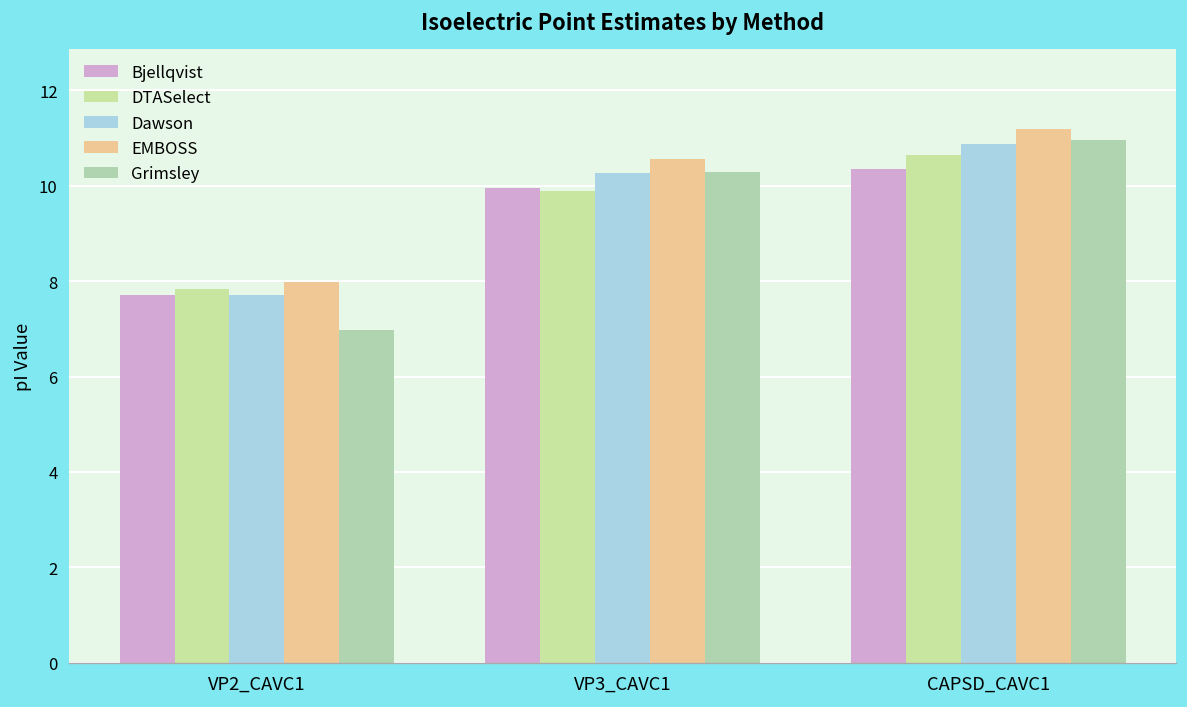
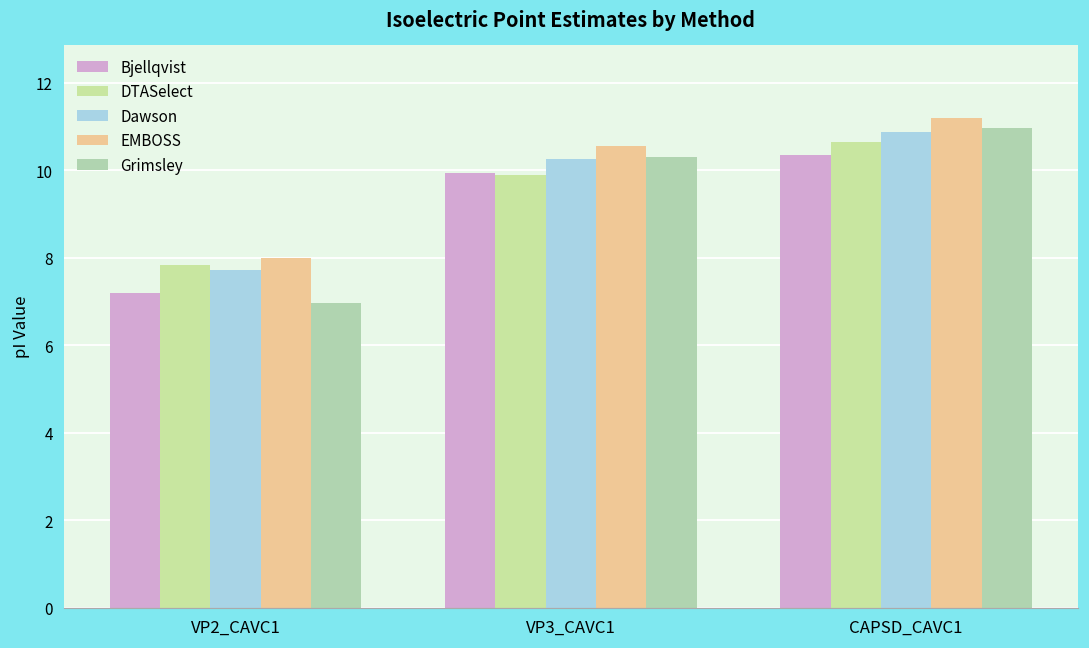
  {
    "Bjellqvist": {
-     "VP2_CAVC1": 7.7,
+     "VP2_CAVC1": 7.2,
      "VP3_CAVC1": 9.9,
      "CAPSD_CAVC1": 10.3
    }
  }
